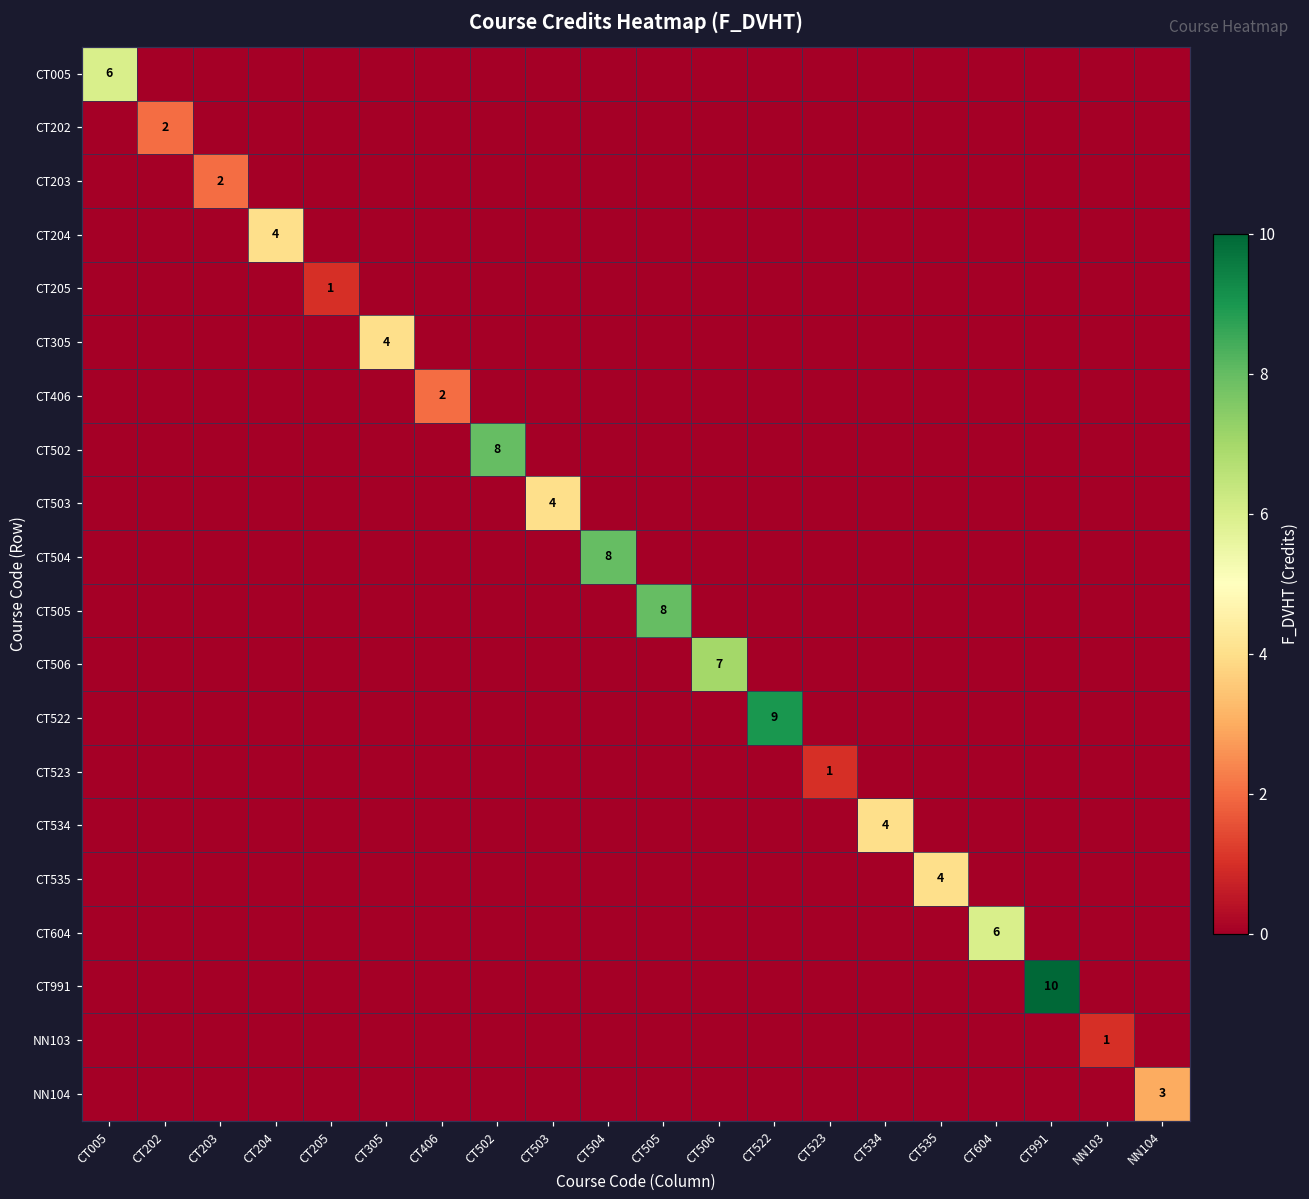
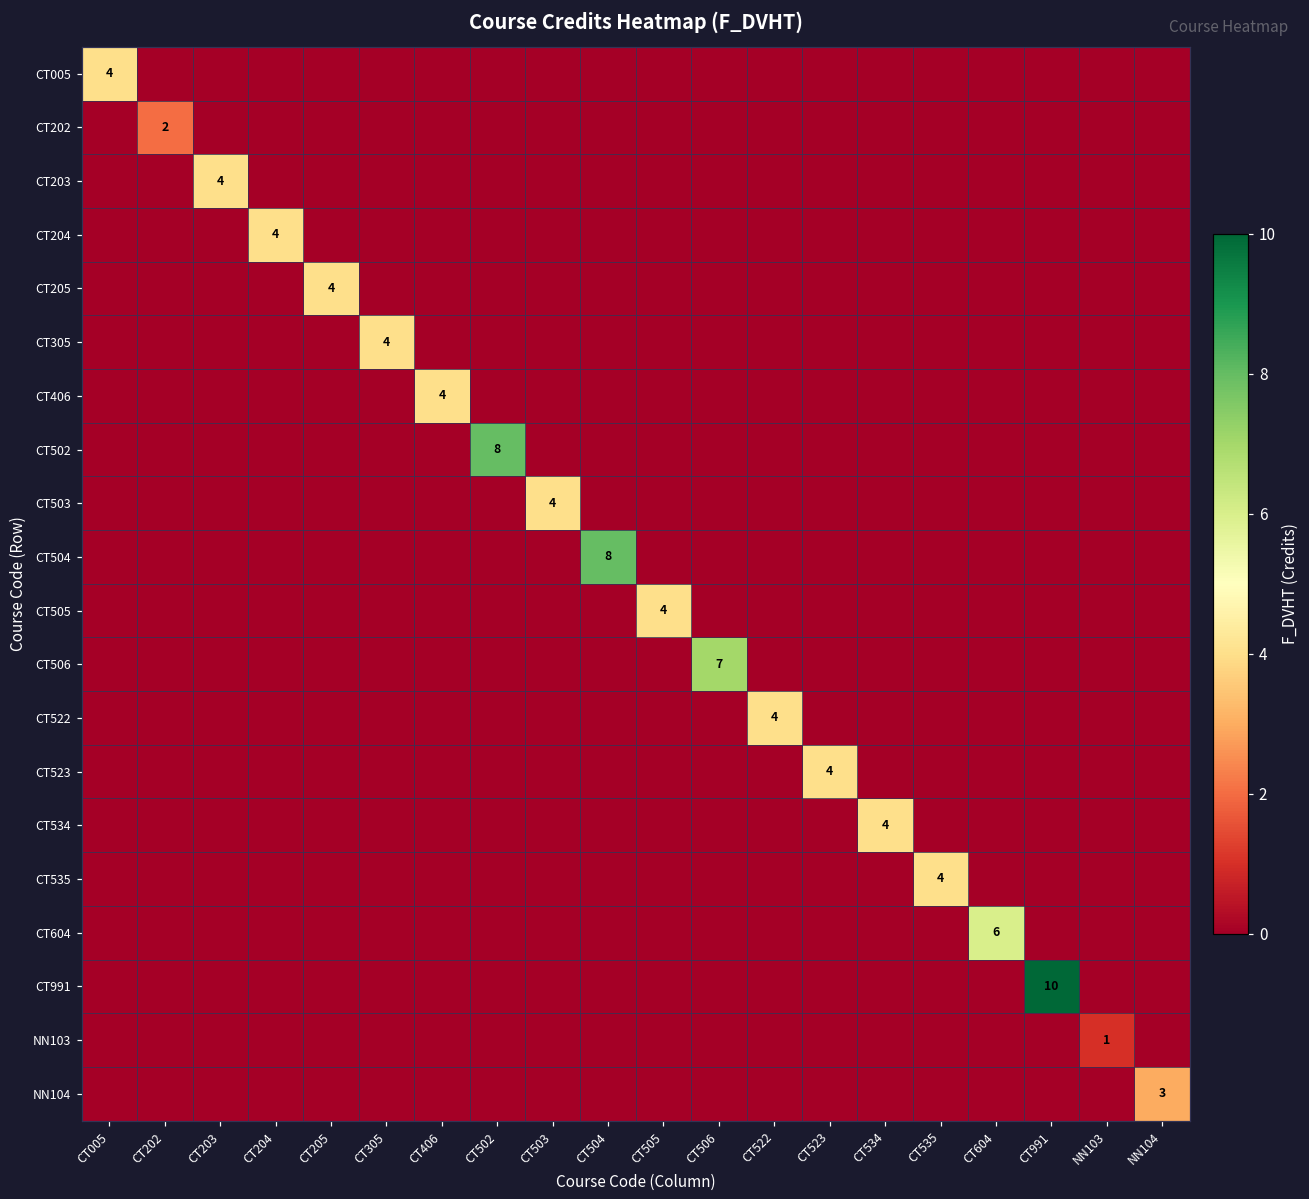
  {
    "CT005": {
-     "CT005": 6
+     "CT005": 4
    },
    "CT202": {
      "CT202": 2
    },
    "CT203": {
-     "CT203": 2
+     "CT203": 4
    },
    "CT204": {
      "CT204": 4
    },
    "CT205": {
-     "CT205": 1
+     "CT205": 4
    },
    "CT305": {
      "CT305": 4
    },
    "CT406": {
-     "CT406": 2
+     "CT406": 4
    },
    "CT502": {
      "CT502": 8
    },
    "CT503": {
      "CT503": 4
    },
    "CT504": {
      "CT504": 8
    },
    "CT505": {
-     "CT505": 8
+     "CT505": 4
    },
    "CT506": {
      "CT506": 7
    },
    "CT522": {
-     "CT522": 9
+     "CT522": 4
    },
    "CT523": {
-     "CT523": 1
+     "CT523": 4
    },
    "CT534": {
      "CT534": 4
    },
    "CT535": {
      "CT535": 4
    },
    "CT604": {
      "CT604": 6
    },
    "CT991": {
      "CT991": 10
    },
    "NN103": {
      "NN103": 1
    },
    "NN104": {
      "NN104": 3
    }
  }
